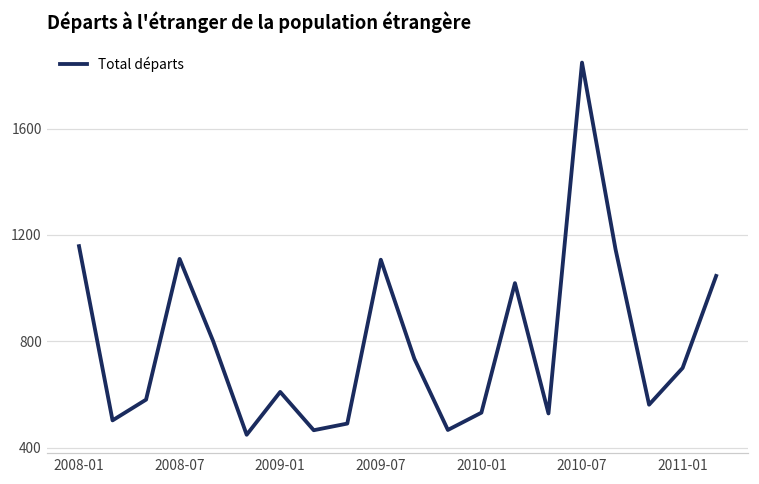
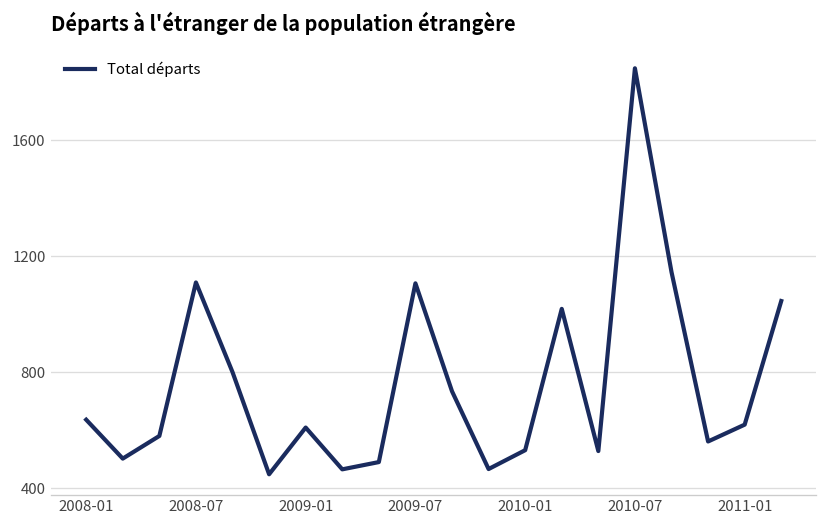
  {
-   "2008-01": 1160,
+   "2008-01": 640,
    "2008-07": 1110,
    "2009-01": 610,
    "2009-07": 1110,
    "2010-01": 530,
    "2010-07": 1850,
-   "2011-01": 700
+   "2011-01": 620
  }
